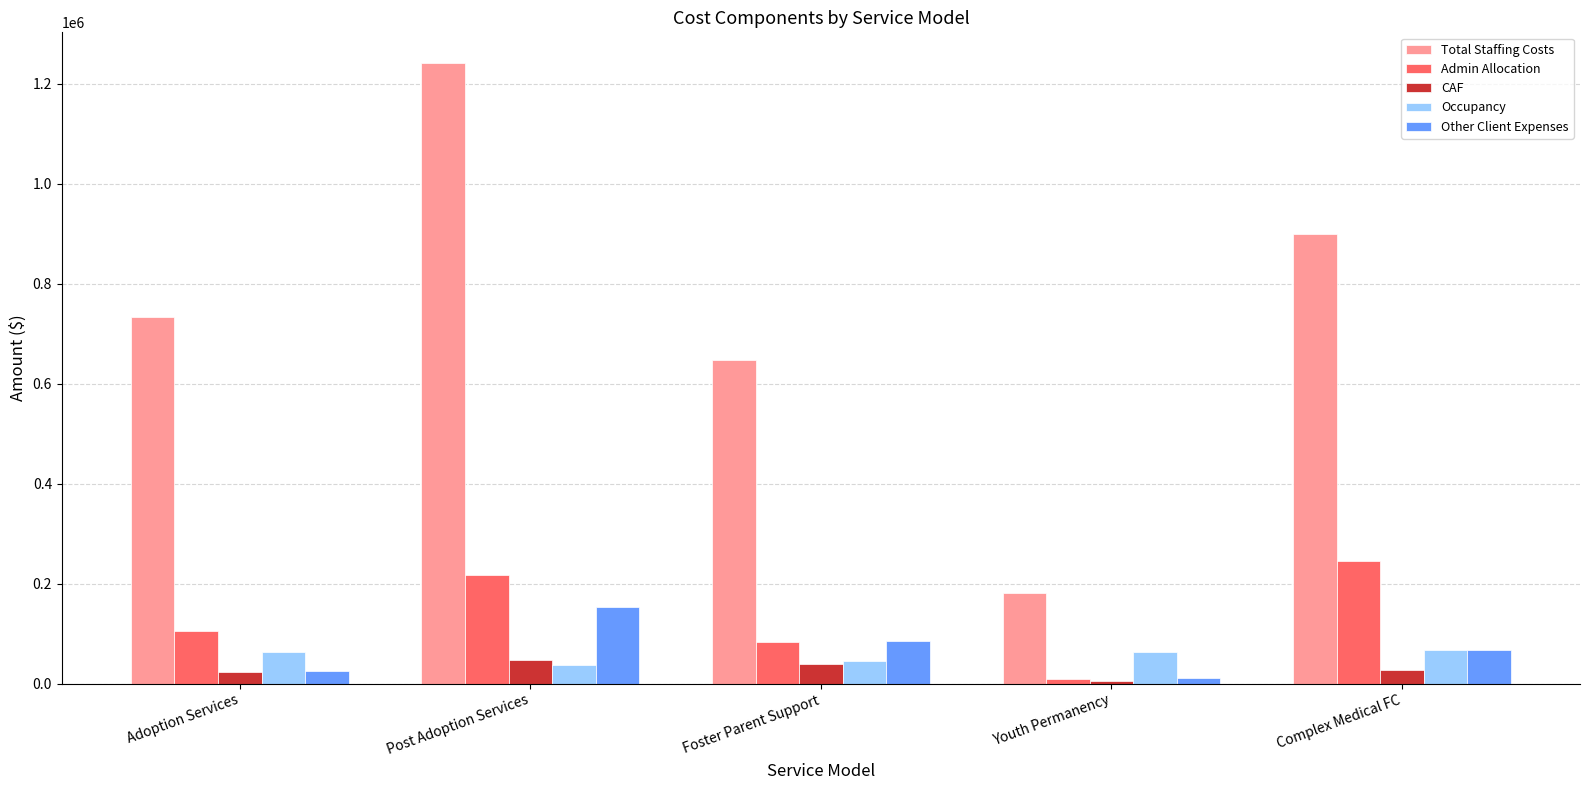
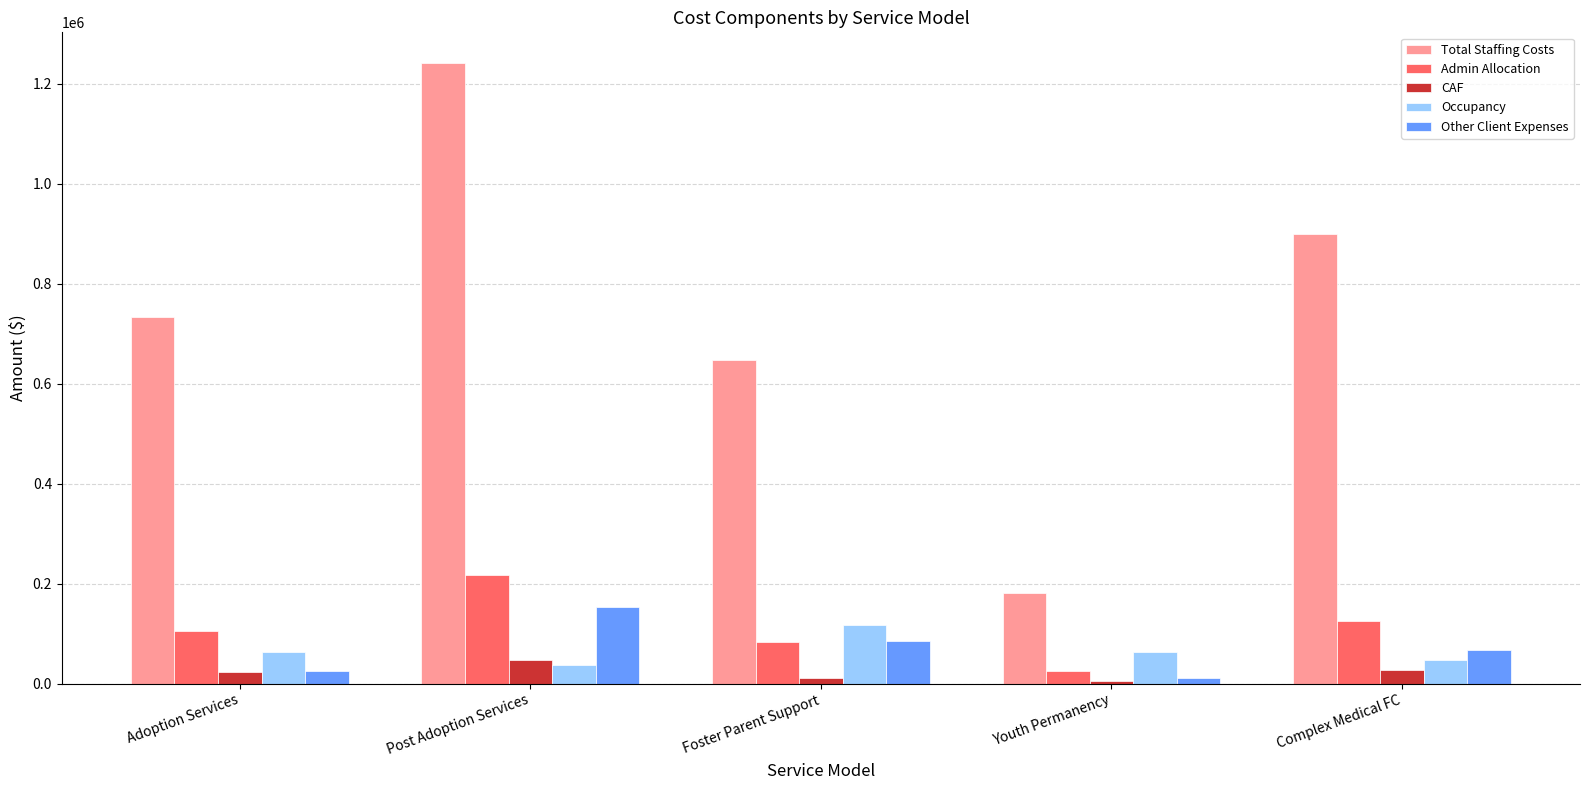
  {
    "Total Staffing Costs": {
      "Adoption Services": 730000,
      "Post Adoption Services": 1240000,
      "Foster Parent Support": 650000,
      "Youth Permanency": 180000,
      "Complex Medical FC": 900000
    },
    "Admin Allocation": {
      "Adoption Services": 100000,
      "Post Adoption Services": 220000,
      "Foster Parent Support": 80000,
-     "Youth Permanency": 10000,
-     "Complex Medical FC": 240000
+     "Youth Permanency": 20000,
+     "Complex Medical FC": 120000
    },
    "CAF": {
      "Adoption Services": 20000,
      "Post Adoption Services": 50000,
-     "Foster Parent Support": 40000,
+     "Foster Parent Support": 10000,
      "Youth Permanency": 10000,
      "Complex Medical FC": 30000
    },
    "Occupancy": {
      "Adoption Services": 60000,
      "Post Adoption Services": 40000,
-     "Foster Parent Support": 50000,
+     "Foster Parent Support": 120000,
      "Youth Permanency": 60000,
-     "Complex Medical FC": 70000
+     "Complex Medical FC": 50000
    },
    "Other Client Expenses": {
      "Adoption Services": 30000,
      "Post Adoption Services": 150000,
      "Foster Parent Support": 90000,
      "Youth Permanency": 10000,
      "Complex Medical FC": 70000
    }
  }
